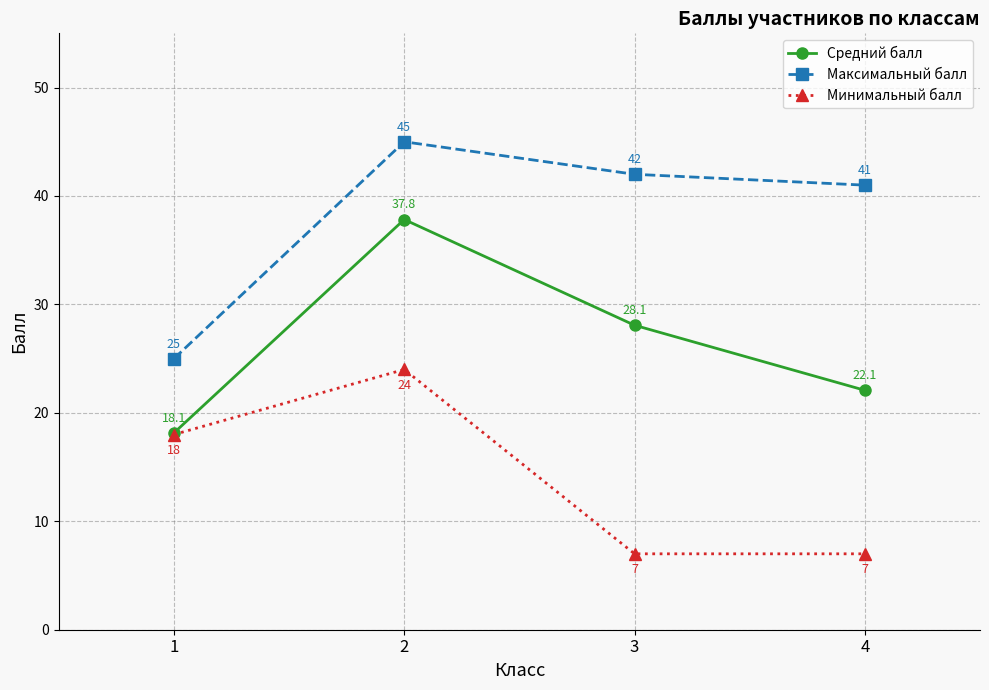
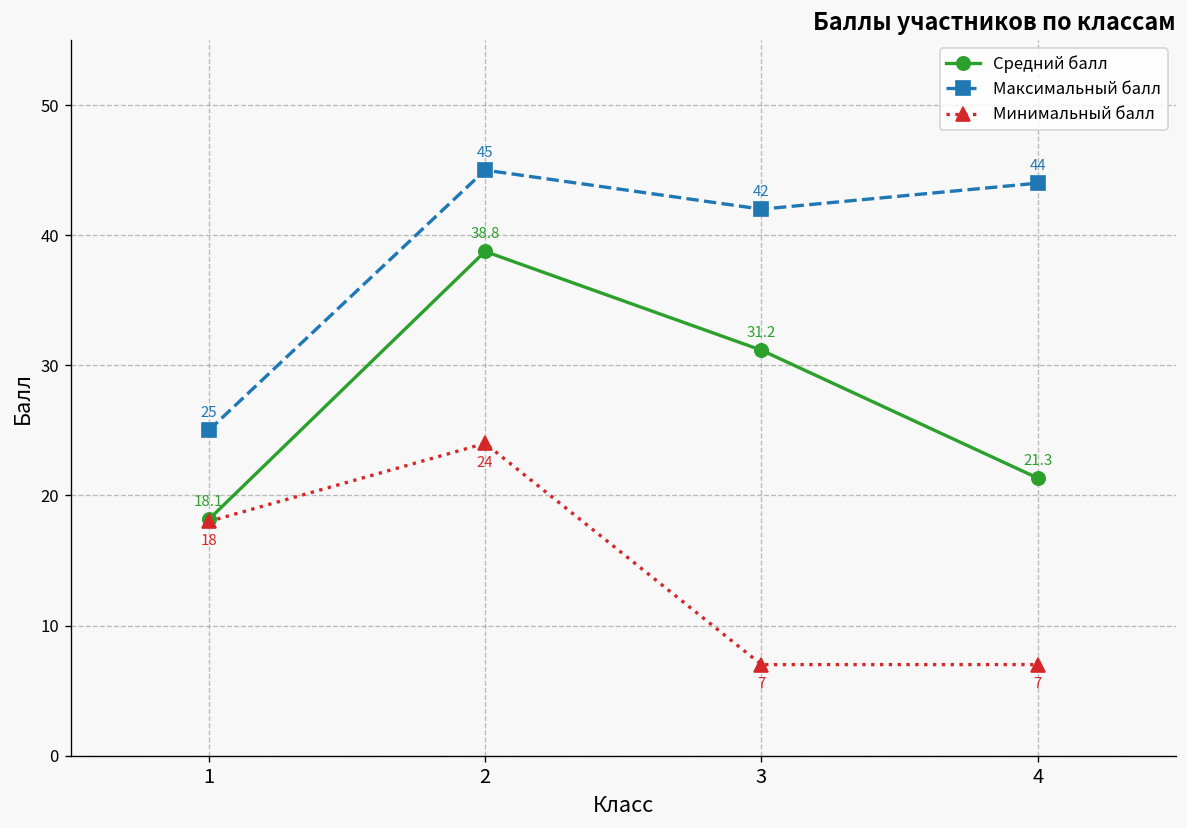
  {
    "Средний балл": {
-     "2": 37.8,
-     "3": 28.1,
-     "4": 22.1
+     "2": 38.8,
+     "3": 31.2,
+     "4": 21.3
    },
    "Максимальный балл": {
      "1": 25,
      "2": 45,
      "3": 42,
-     "4": 41
+     "4": 44
    },
    "Минимальный балл": {
      "2": 24,
      "3": 7,
      "4": 7
    }
  }
